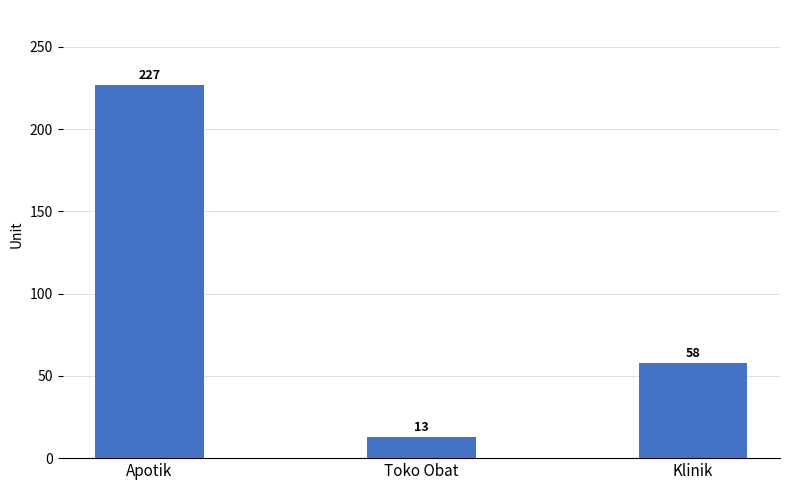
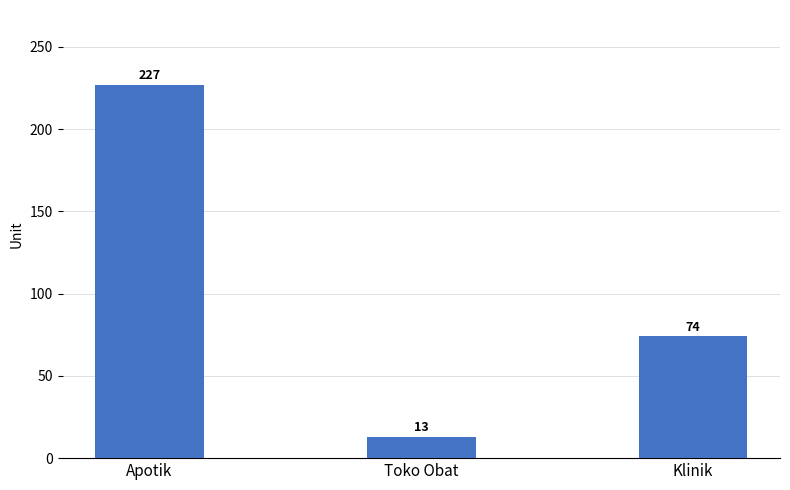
  {
    "Apotik": 227,
    "Toko Obat": 13,
-   "Klinik": 58
+   "Klinik": 74
  }
